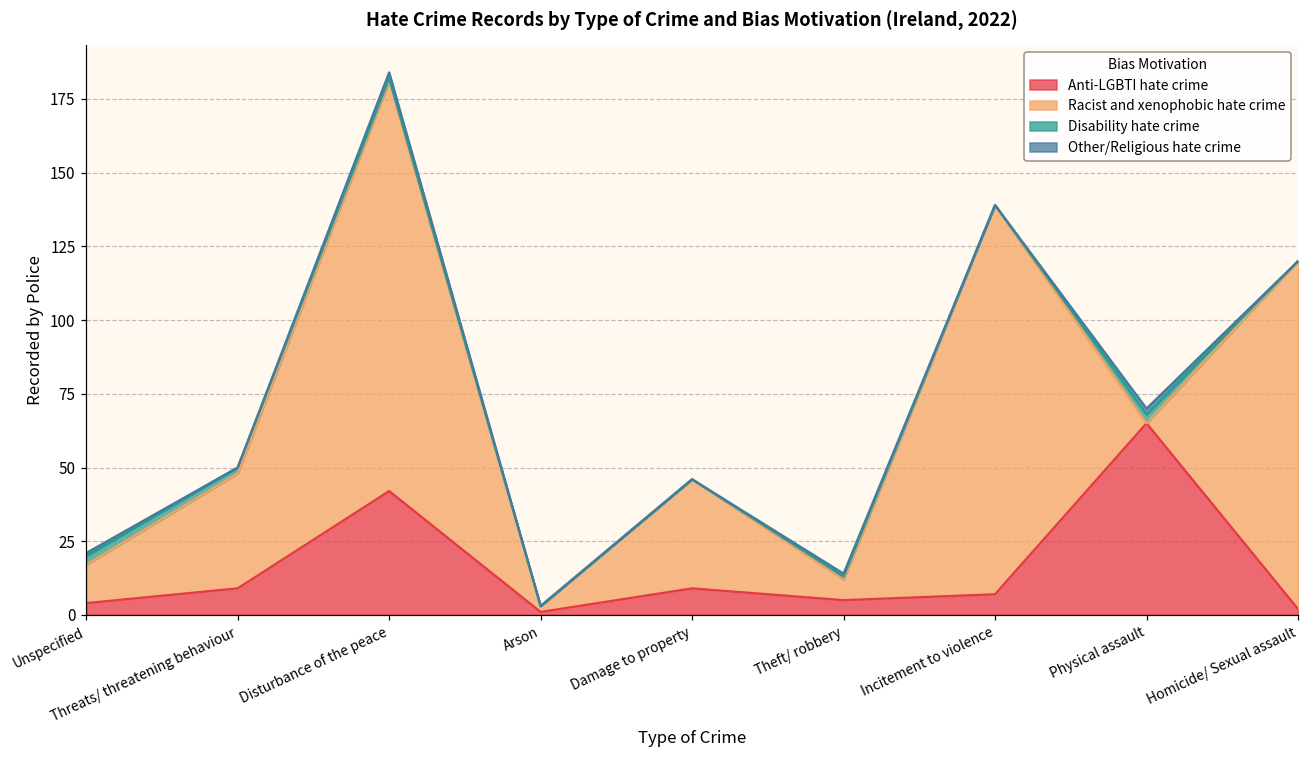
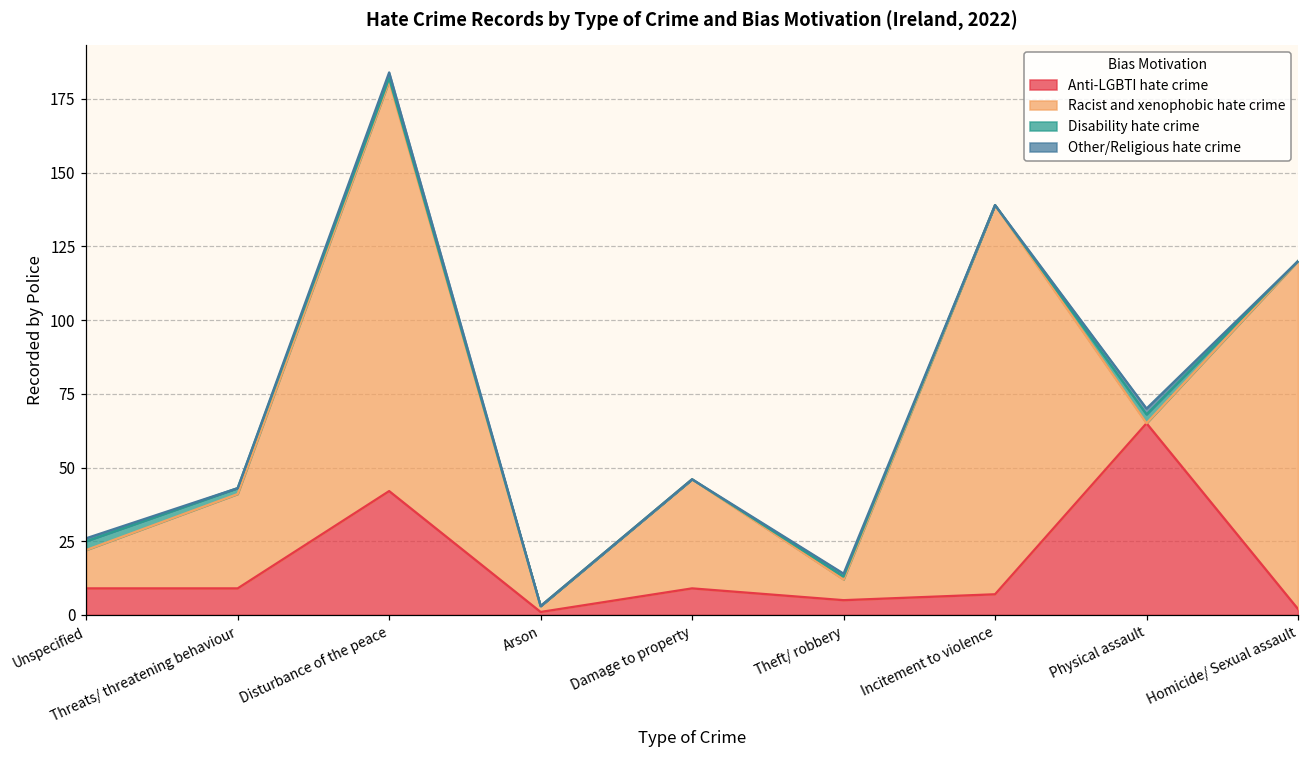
  {
    "Anti-LGBTI hate crime": {
-     "Unspecified": 4,
+     "Unspecified": 9,
      "Threats/ threatening behaviour": 9,
      "Disturbance of the peace": 42,
      "Arson": 1,
      "Damage to property": 9,
      "Theft/ robbery": 5,
      "Incitement to violence": 7,
      "Homicide/ Sexual assault": 2
    },
    "Racist and xenophobic hate crime": {
      "Unspecified": 13,
-     "Threats/ threatening behaviour": 39,
+     "Threats/ threatening behaviour": 32,
      "Disturbance of the peace": 139,
      "Theft/ robbery": 7
    }
  }
